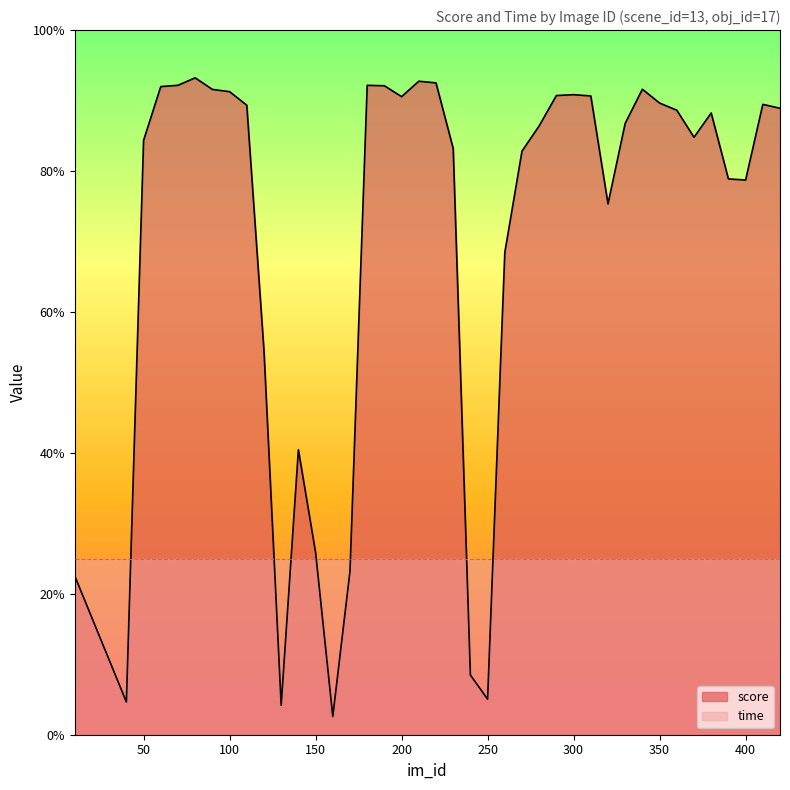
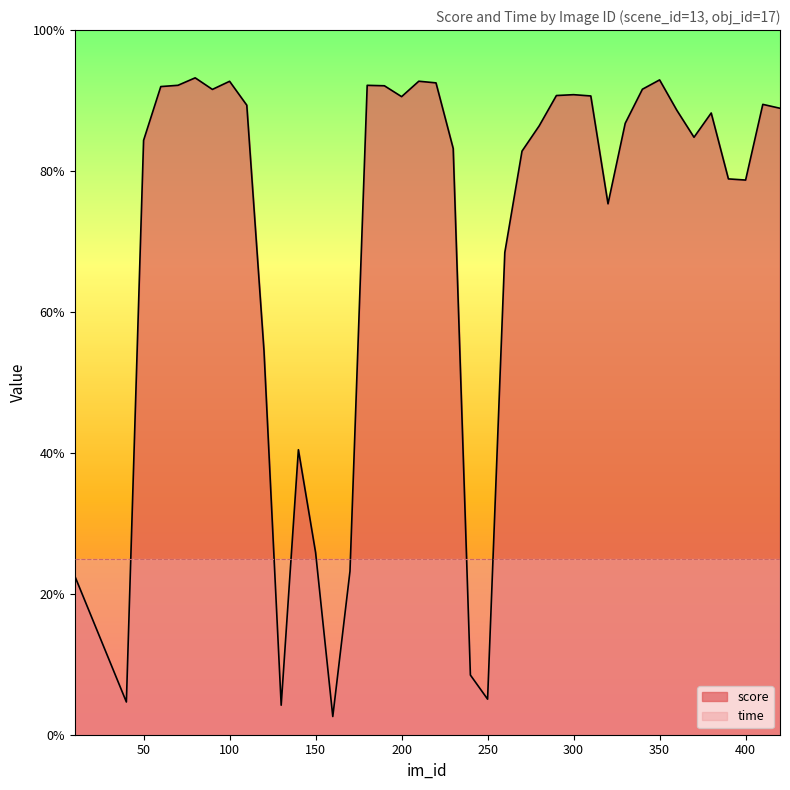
  {
    "score": {
      "50": "84%",
-     "100": "91%",
+     "100": "93%",
      "150": "26%",
      "200": "91%",
      "250": "5%",
      "300": "91%",
-     "350": "90%",
+     "350": "93%",
      "400": "79%"
    },
    "time": {
      "50": "25%",
      "100": "25%",
      "150": "25%",
      "200": "25%",
      "250": "25%",
      "300": "25%",
      "350": "25%",
      "400": "25%"
    }
  }
